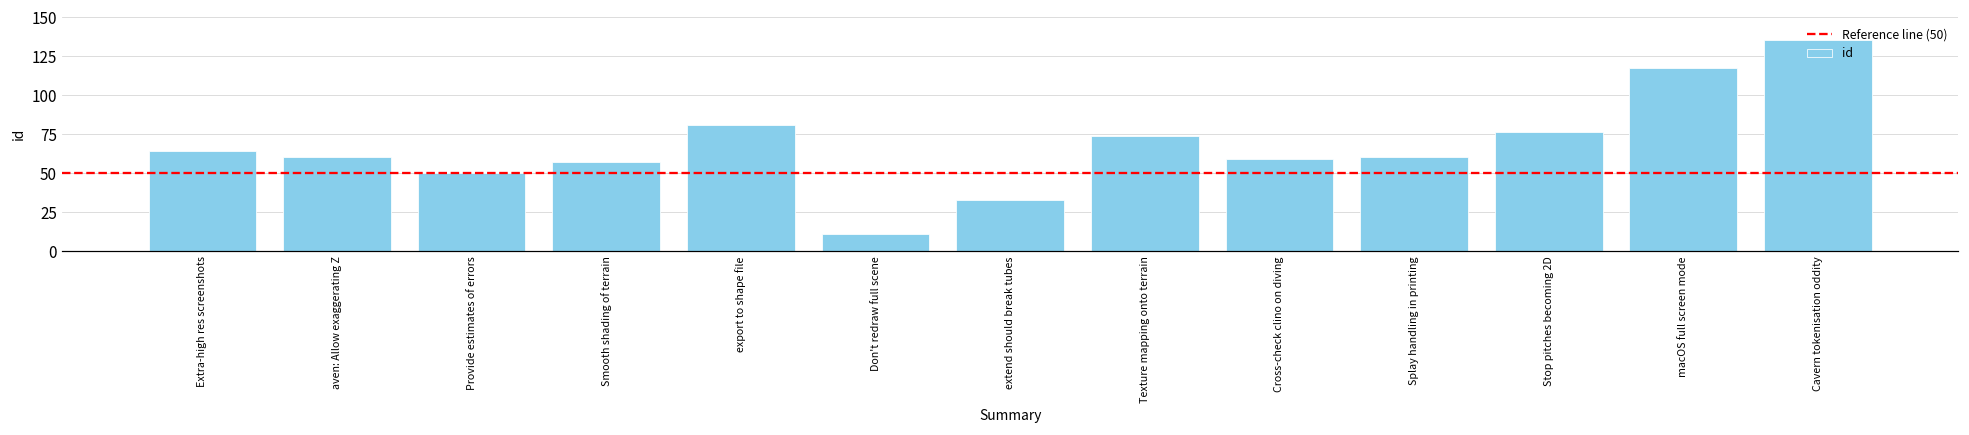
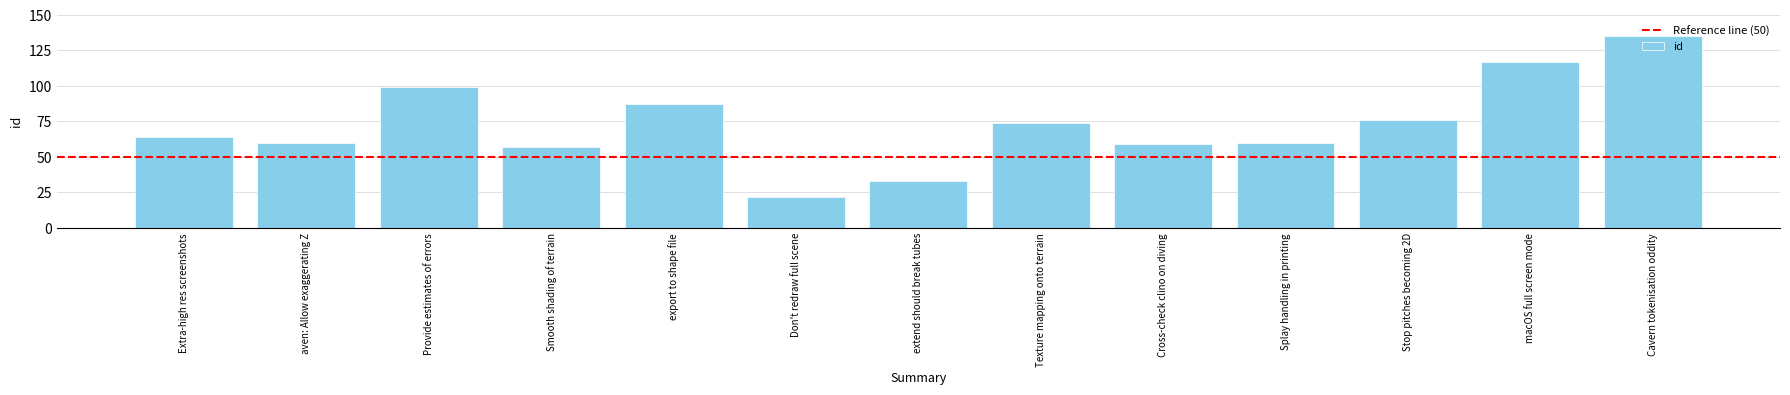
  {
    "Extra-high res screenshots": 64,
    "aven: Allow exaggerating Z": 60,
-   "Provide estimates of errors": 50,
+   "Provide estimates of errors": 99,
    "Smooth shading of terrain": 57,
-   "export to shape file": 81,
-   "Don't redraw full scene": 11,
+   "export to shape file": 87,
+   "Don't redraw full scene": 22,
    "extend should break tubes": 33,
    "Texture mapping onto terrain": 74,
    "Cross-check clino on diving": 59,
    "Splay handling in printing": 60,
    "Stop pitches becoming 2D": 76,
    "macOS full screen mode": 117,
    "Cavern tokenisation oddity": 135
  }
